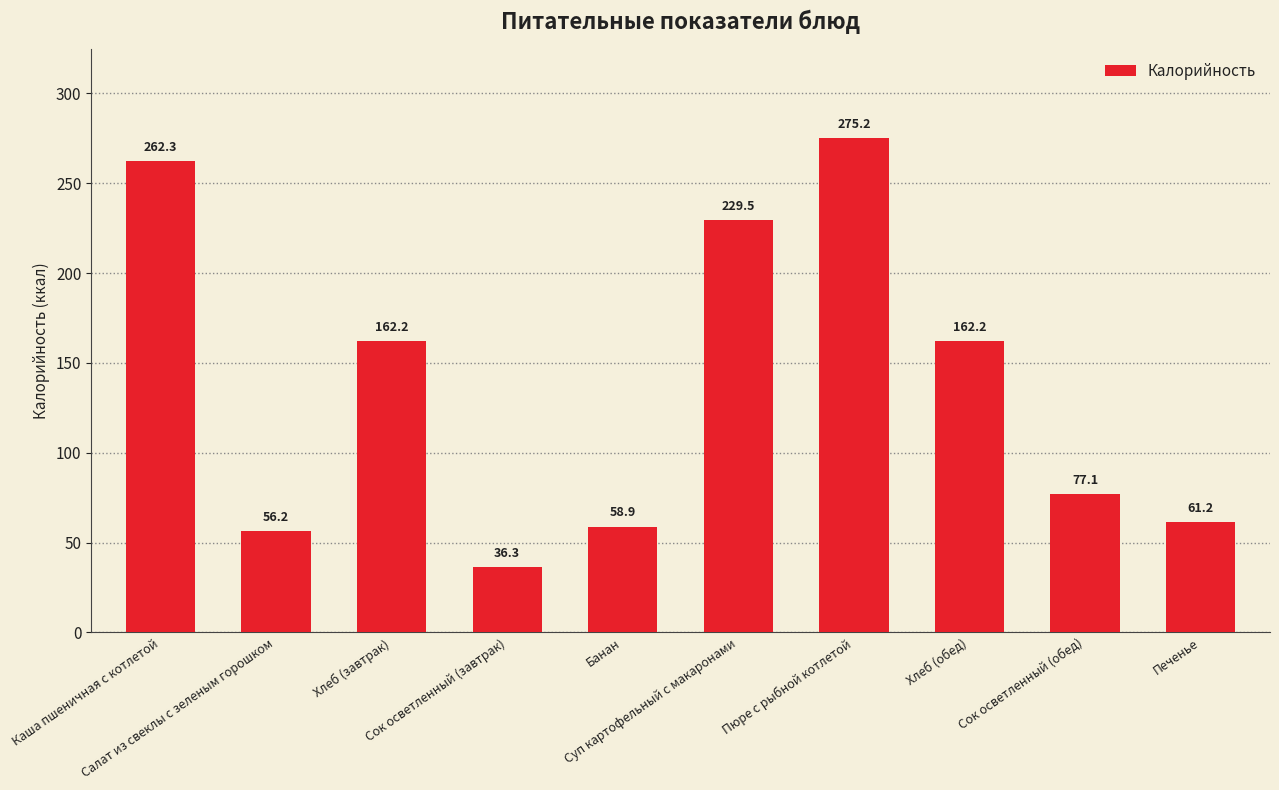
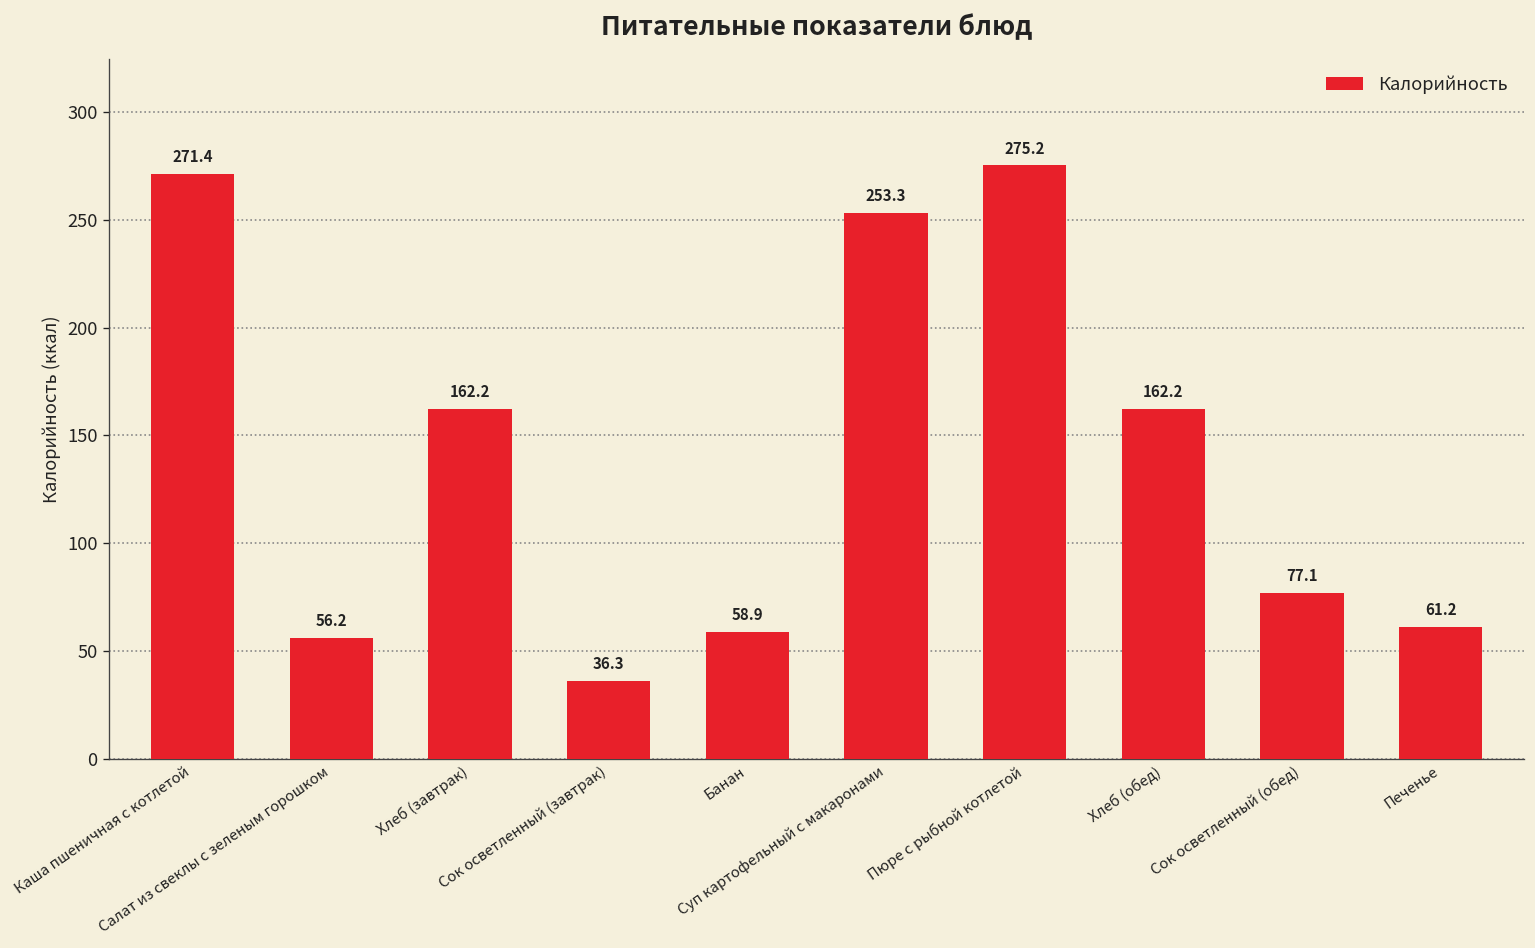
  {
-   "Каша пшеничная с котлетой": 262.3,
+   "Каша пшеничная с котлетой": 271.4,
    "Салат из свеклы с зеленым горошком": 56.2,
    "Хлеб (завтрак)": 162.2,
    "Сок осветленный (завтрак)": 36.3,
    "Банан": 58.9,
-   "Суп картофельный с макаронами": 229.5,
+   "Суп картофельный с макаронами": 253.3,
    "Пюре с рыбной котлетой": 275.2,
    "Хлеб (обед)": 162.2,
    "Сок осветленный (обед)": 77.1,
    "Печенье": 61.2
  }
